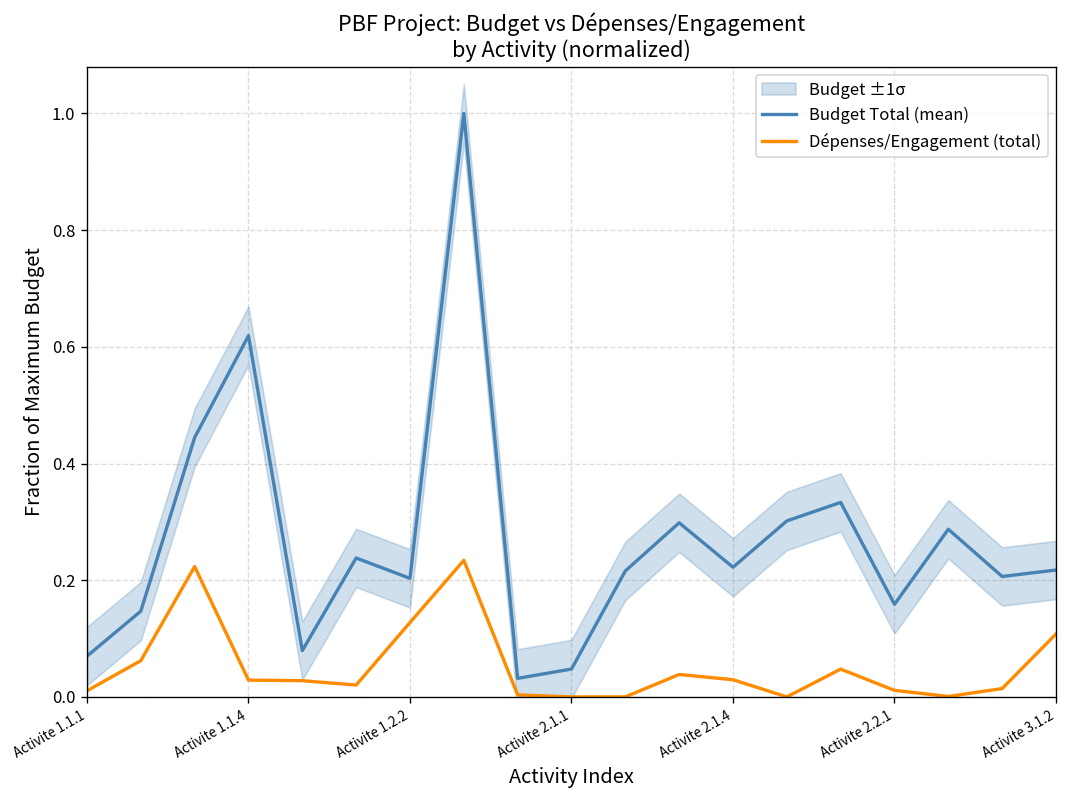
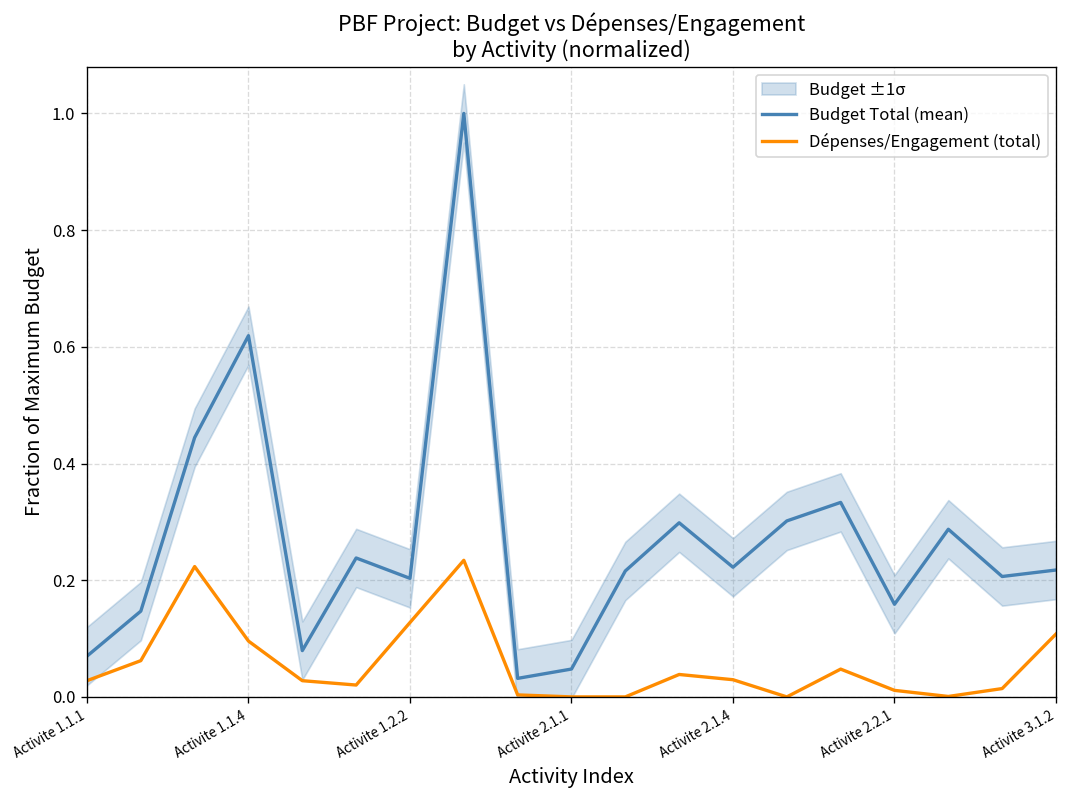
  {
    "Dépenses/Engagement (total)": {
-     "Activite 1.1.1": 0.01,
-     "Activite 1.1.4": 0.03,
+     "Activite 1.1.1": 0.03,
+     "Activite 1.1.4": 0.10,
      "Activite 1.2.2": 0.13,
      "Activite 2.1.1": 0.00,
      "Activite 2.1.4": 0.03,
      "Activite 2.2.1": 0.01,
      "Activite 3.1.2": 0.11
    }
  }
